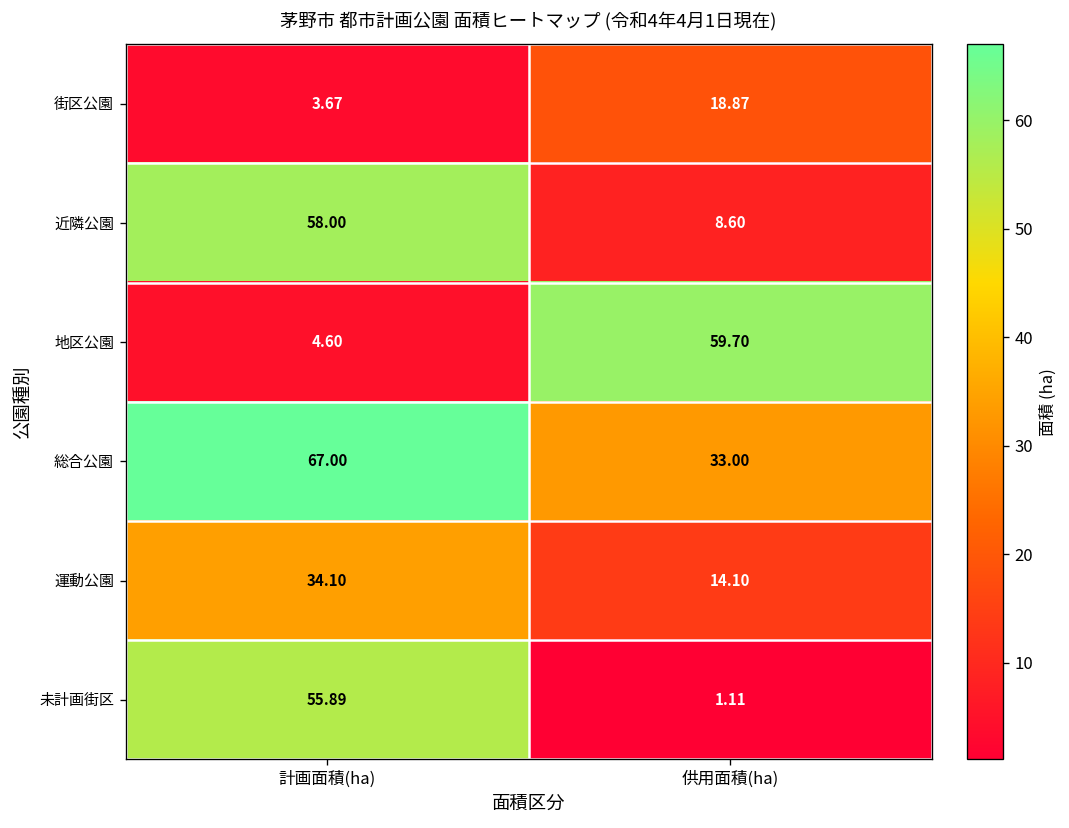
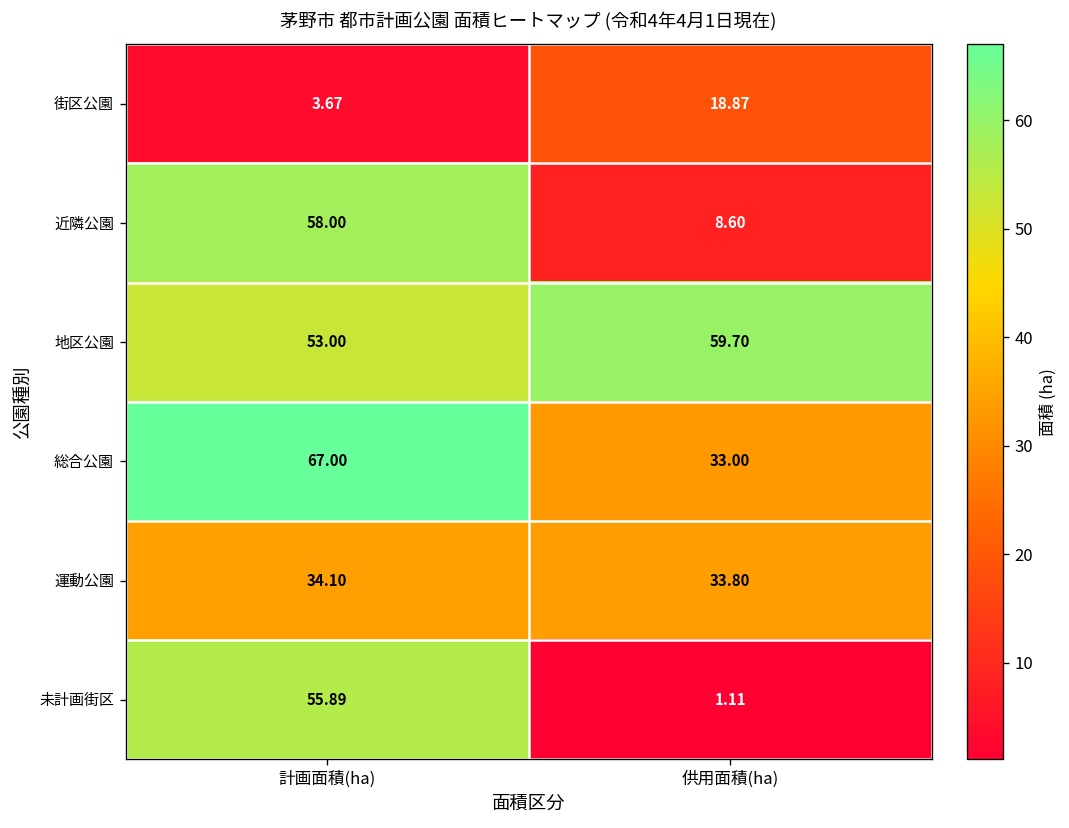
  {
    "街区公園": {
      "計画面積(ha)": 3.67,
      "供用面積(ha)": 18.87
    },
    "近隣公園": {
      "計画面積(ha)": 58.00,
      "供用面積(ha)": 8.60
    },
    "地区公園": {
-     "計画面積(ha)": 4.60,
+     "計画面積(ha)": 53.00,
      "供用面積(ha)": 59.70
    },
    "総合公園": {
      "計画面積(ha)": 67.00,
      "供用面積(ha)": 33.00
    },
    "運動公園": {
      "計画面積(ha)": 34.10,
-     "供用面積(ha)": 14.10
+     "供用面積(ha)": 33.80
    },
    "未計画街区": {
      "計画面積(ha)": 55.89,
      "供用面積(ha)": 1.11
    }
  }
